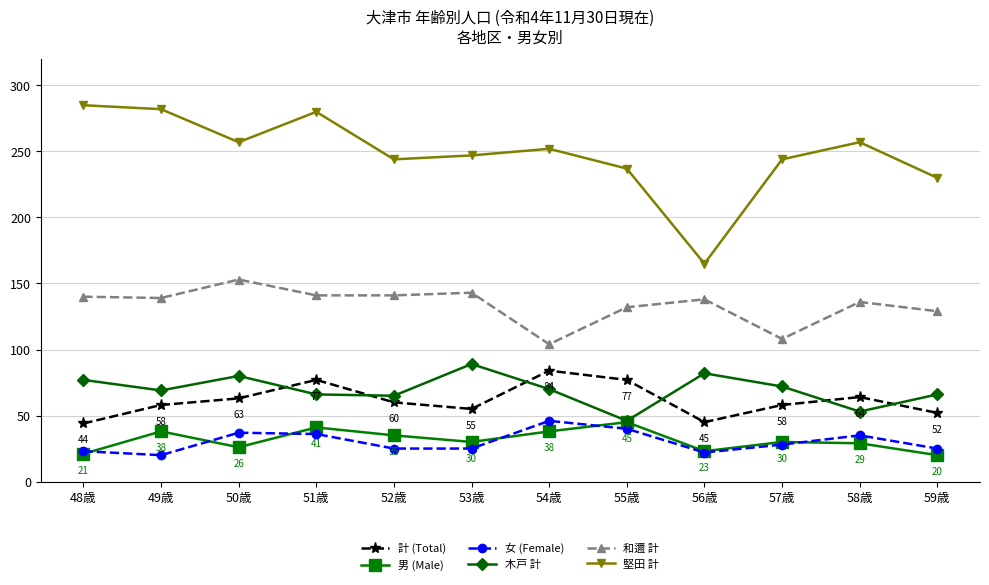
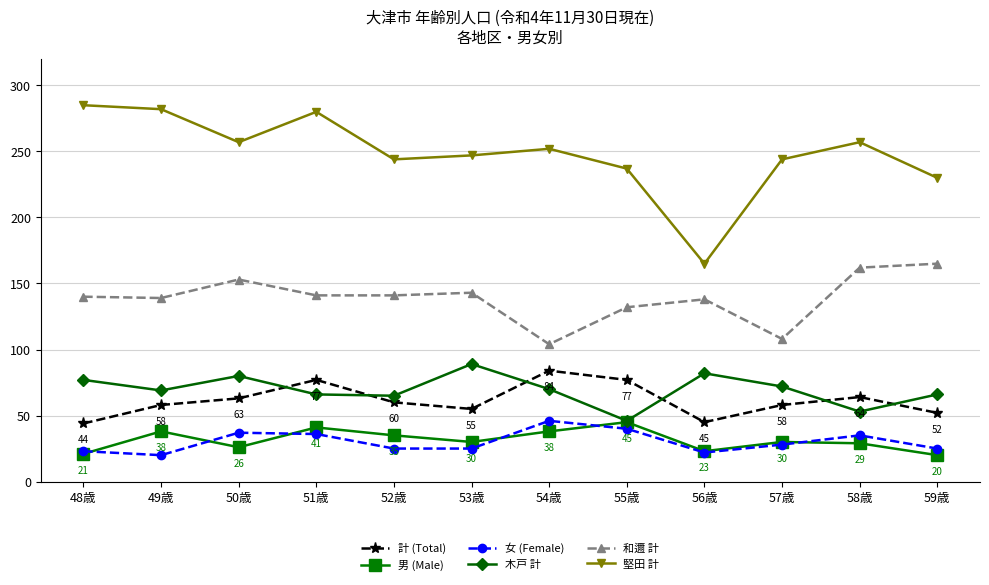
  {
    "計 (Total)": {
      "48歳": 44,
      "49歳": 58,
      "50歳": 63,
      "52歳": 60,
      "53歳": 55,
      "55歳": 77,
      "56歳": 45,
      "57歳": 58,
      "59歳": 52
    },
    "女 (Female)": {
      "50歳": 37,
      "54歳": 46,
      "58歳": 35,
      "59歳": 25
    },
    "和邇 計": {
      "48歳": 140,
      "49歳": 139,
      "50歳": 153,
      "51歳": 141,
      "52歳": 141,
      "53歳": 143,
      "54歳": 104,
      "55歳": 132,
      "56歳": 138,
      "57歳": 108,
-     "58歳": 136,
-     "59歳": 129
+     "58歳": 162,
+     "59歳": 165
    },
    "堅田 計": {
      "48歳": 285,
      "49歳": 282,
      "50歳": 257,
      "51歳": 280,
      "52歳": 244,
      "53歳": 247,
      "54歳": 252,
      "55歳": 237,
      "56歳": 165,
      "57歳": 244,
      "58歳": 257,
      "59歳": 230
    }
  }
